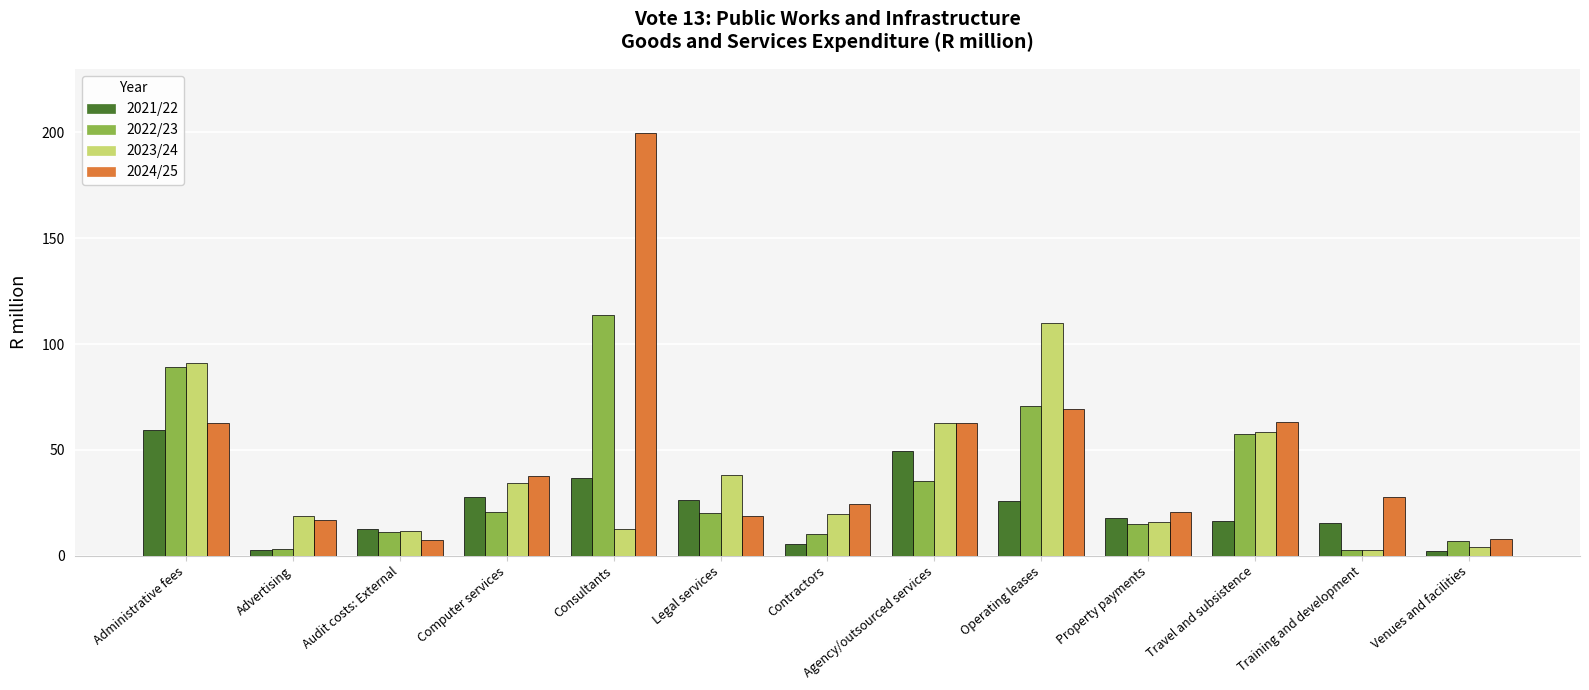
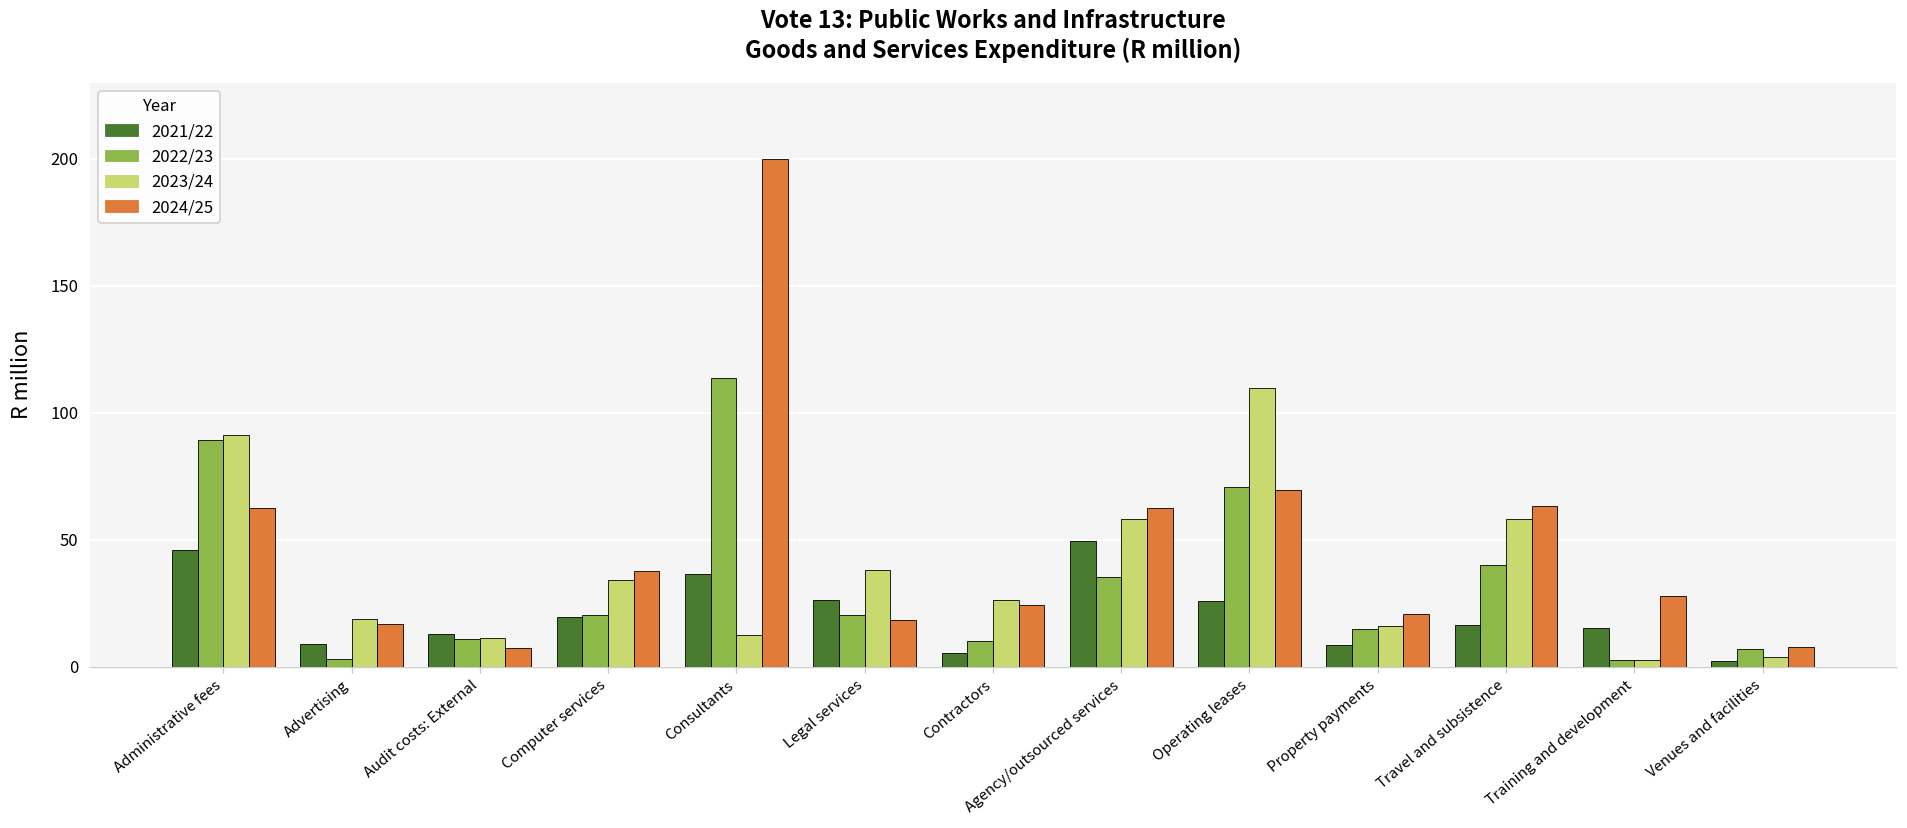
  {
    "2021/22": {
-     "Administrative fees": 59,
-     "Advertising": 3,
+     "Administrative fees": 46,
+     "Advertising": 9,
      "Audit costs: External": 13,
-     "Computer services": 28,
+     "Computer services": 20,
      "Consultants": 37,
      "Legal services": 26,
      "Contractors": 6,
      "Agency/outsourced services": 50,
      "Operating leases": 26,
-     "Property payments": 18,
+     "Property payments": 9,
      "Travel and subsistence": 16,
      "Training and development": 15,
      "Venues and facilities": 2
    },
    "2022/23": {
      "Administrative fees": 89,
      "Advertising": 3,
      "Audit costs: External": 11,
      "Computer services": 20,
      "Consultants": 114,
      "Legal services": 20,
      "Contractors": 10,
      "Agency/outsourced services": 35,
      "Operating leases": 71,
      "Property payments": 15,
-     "Travel and subsistence": 57,
+     "Travel and subsistence": 40,
      "Training and development": 2,
      "Venues and facilities": 7
    },
    "2023/24": {
      "Administrative fees": 91,
      "Advertising": 19,
      "Audit costs: External": 11,
      "Computer services": 34,
      "Consultants": 13,
      "Legal services": 38,
-     "Contractors": 20,
-     "Agency/outsourced services": 63,
+     "Contractors": 26,
+     "Agency/outsourced services": 58,
      "Operating leases": 110,
      "Property payments": 16,
      "Travel and subsistence": 58,
      "Training and development": 3,
      "Venues and facilities": 4
    },
    "2024/25": {
      "Administrative fees": 63,
      "Advertising": 17,
      "Audit costs: External": 7,
      "Computer services": 38,
      "Consultants": 200,
      "Legal services": 19,
      "Contractors": 24,
      "Agency/outsourced services": 63,
      "Operating leases": 69,
      "Property payments": 21,
      "Travel and subsistence": 63,
      "Training and development": 28,
      "Venues and facilities": 8
    }
  }
